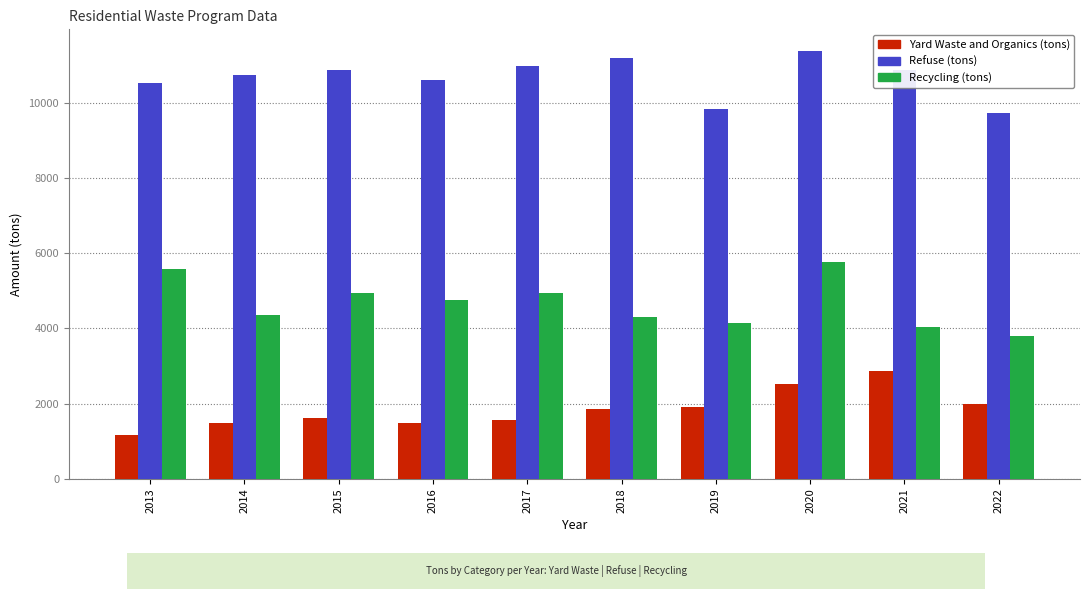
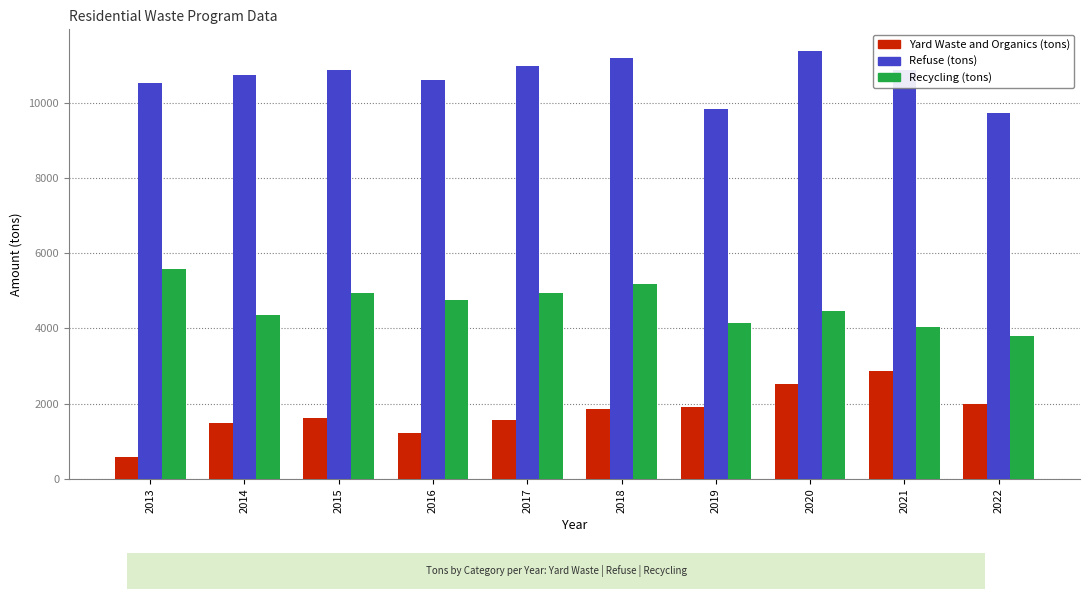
  {
    "Yard Waste and Organics (tons)": {
-     "2013": 1200,
+     "2013": 600,
      "2014": 1500,
      "2015": 1600,
-     "2016": 1500,
+     "2016": 1200,
      "2017": 1600,
      "2018": 1900,
      "2019": 1900,
      "2020": 2500,
      "2021": 2900,
      "2022": 2000
    },
    "Refuse (tons)": {
      "2013": 10500,
      "2014": 10700,
      "2015": 10900,
      "2016": 10600,
      "2017": 11000,
      "2018": 11200,
      "2019": 9800,
      "2020": 11400,
      "2022": 9700
    },
    "Recycling (tons)": {
      "2013": 5600,
      "2014": 4300,
      "2015": 4900,
      "2016": 4800,
      "2017": 4900,
-     "2018": 4300,
+     "2018": 5200,
      "2019": 4100,
-     "2020": 5800,
+     "2020": 4500,
      "2021": 4000,
      "2022": 3800
    }
  }
